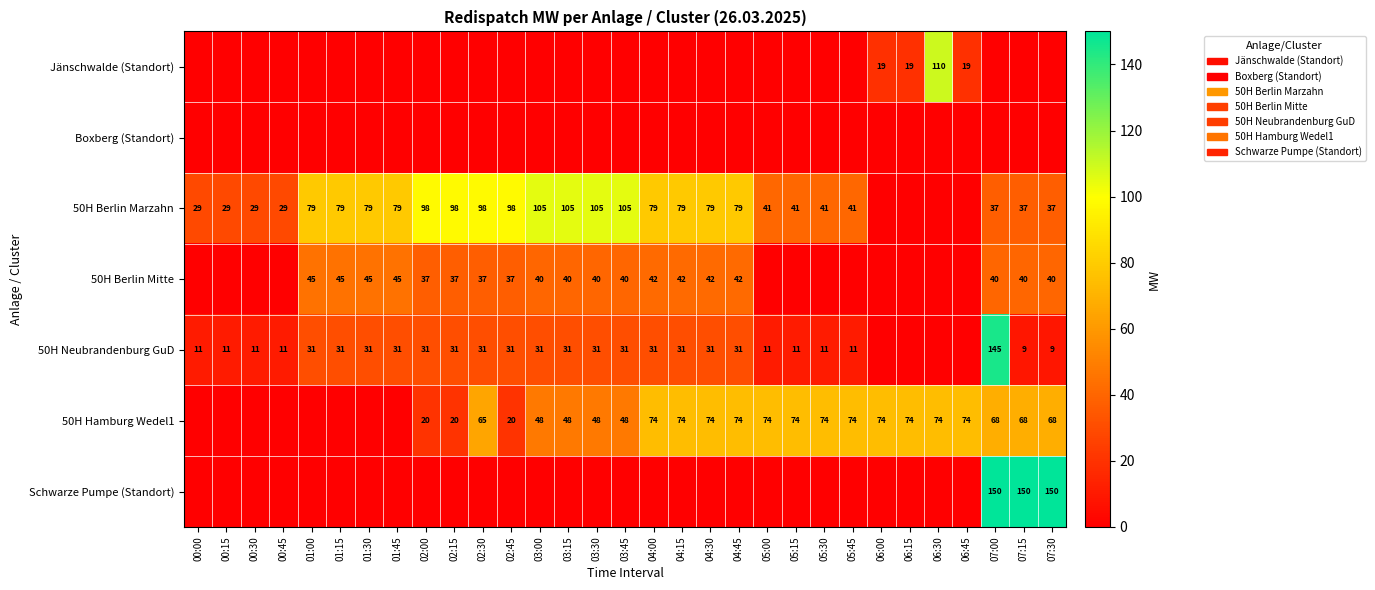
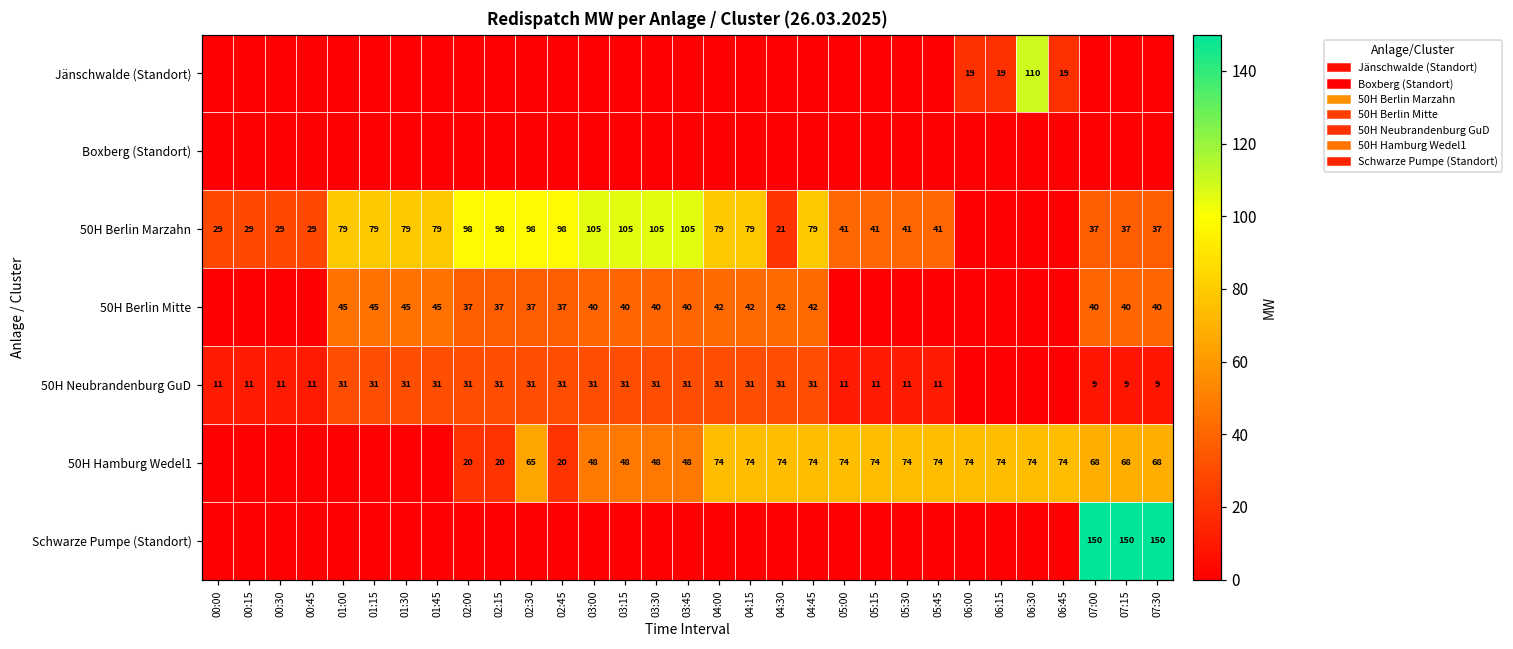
  {
    "Jänschwalde (Standort)": {
      "06:00": 19,
      "06:15": 19,
      "06:30": 110,
      "06:45": 19
    },
    "50H Berlin Marzahn": {
      "00:00": 29,
      "00:15": 29,
      "00:30": 29,
      "00:45": 29,
      "01:00": 79,
      "01:15": 79,
      "01:30": 79,
      "01:45": 79,
      "02:00": 98,
      "02:15": 98,
      "02:30": 98,
      "02:45": 98,
      "03:00": 105,
      "03:15": 105,
      "03:30": 105,
      "03:45": 105,
      "04:00": 79,
      "04:15": 79,
-     "04:30": 79,
+     "04:30": 21,
      "04:45": 79,
      "05:00": 41,
      "05:15": 41,
      "05:30": 41,
      "05:45": 41,
      "07:00": 37,
      "07:15": 37,
      "07:30": 37
    },
    "50H Berlin Mitte": {
      "01:00": 45,
      "01:15": 45,
      "01:30": 45,
      "01:45": 45,
      "02:00": 37,
      "02:15": 37,
      "02:30": 37,
      "02:45": 37,
      "03:00": 40,
      "03:15": 40,
      "03:30": 40,
      "03:45": 40,
      "04:00": 42,
      "04:15": 42,
      "04:30": 42,
      "04:45": 42,
      "07:00": 40,
      "07:15": 40,
      "07:30": 40
    },
    "50H Neubrandenburg GuD": {
      "00:00": 11,
      "00:15": 11,
      "00:30": 11,
      "00:45": 11,
      "01:00": 31,
      "01:15": 31,
      "01:30": 31,
      "01:45": 31,
      "02:00": 31,
      "02:15": 31,
      "02:30": 31,
      "02:45": 31,
      "03:00": 31,
      "03:15": 31,
      "03:30": 31,
      "03:45": 31,
      "04:00": 31,
      "04:15": 31,
      "04:30": 31,
      "04:45": 31,
      "05:00": 11,
      "05:15": 11,
      "05:30": 11,
      "05:45": 11,
-     "07:00": 145,
+     "07:00": 9,
      "07:15": 9,
      "07:30": 9
    },
    "50H Hamburg Wedel1": {
      "02:00": 20,
      "02:15": 20,
      "02:30": 65,
      "02:45": 20,
      "03:00": 48,
      "03:15": 48,
      "03:30": 48,
      "03:45": 48,
      "04:00": 74,
      "04:15": 74,
      "04:30": 74,
      "04:45": 74,
      "05:00": 74,
      "05:15": 74,
      "05:30": 74,
      "05:45": 74,
      "06:00": 74,
      "06:15": 74,
      "06:30": 74,
      "06:45": 74,
      "07:00": 68,
      "07:15": 68,
      "07:30": 68
    },
    "Schwarze Pumpe (Standort)": {
      "07:00": 150,
      "07:15": 150,
      "07:30": 150
    }
  }
